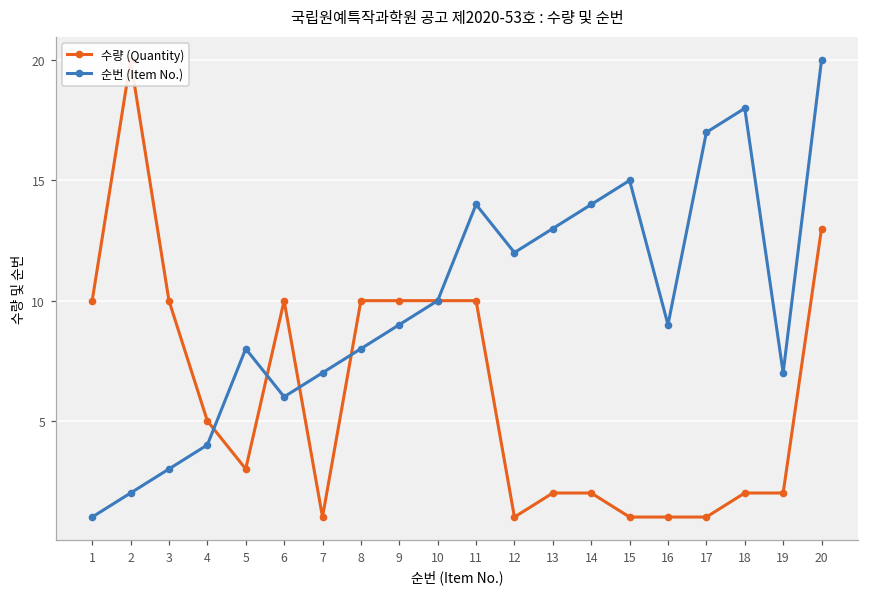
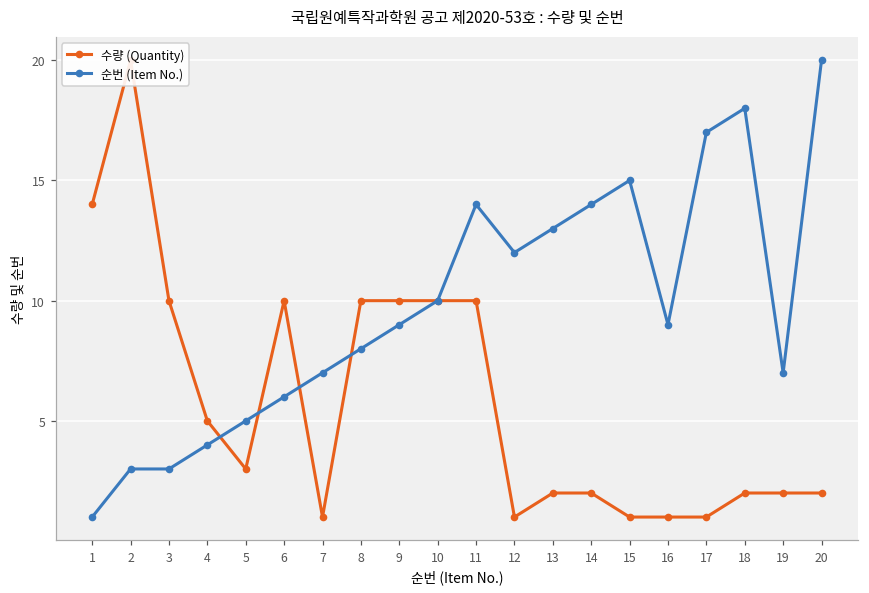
  {
    "수량 (Quantity)": {
-     "1": 10,
+     "1": 14,
      "3": 10,
      "4": 5,
      "5": 3,
      "6": 10,
      "7": 1,
      "8": 10,
      "9": 10,
      "11": 10,
      "12": 1,
      "13": 2,
      "14": 2,
      "15": 1,
      "16": 1,
      "17": 1,
      "18": 2,
      "19": 2,
-     "20": 13
+     "20": 2
    },
    "순번 (Item No.)": {
      "1": 1,
-     "2": 2,
+     "2": 3,
      "3": 3,
      "4": 4,
-     "5": 8,
+     "5": 5,
      "6": 6,
      "7": 7,
      "8": 8,
      "9": 9,
      "11": 14,
      "12": 12,
      "13": 13,
      "14": 14,
      "15": 15,
      "16": 9,
      "17": 17,
      "18": 18,
      "19": 7,
      "20": 20
    }
  }
